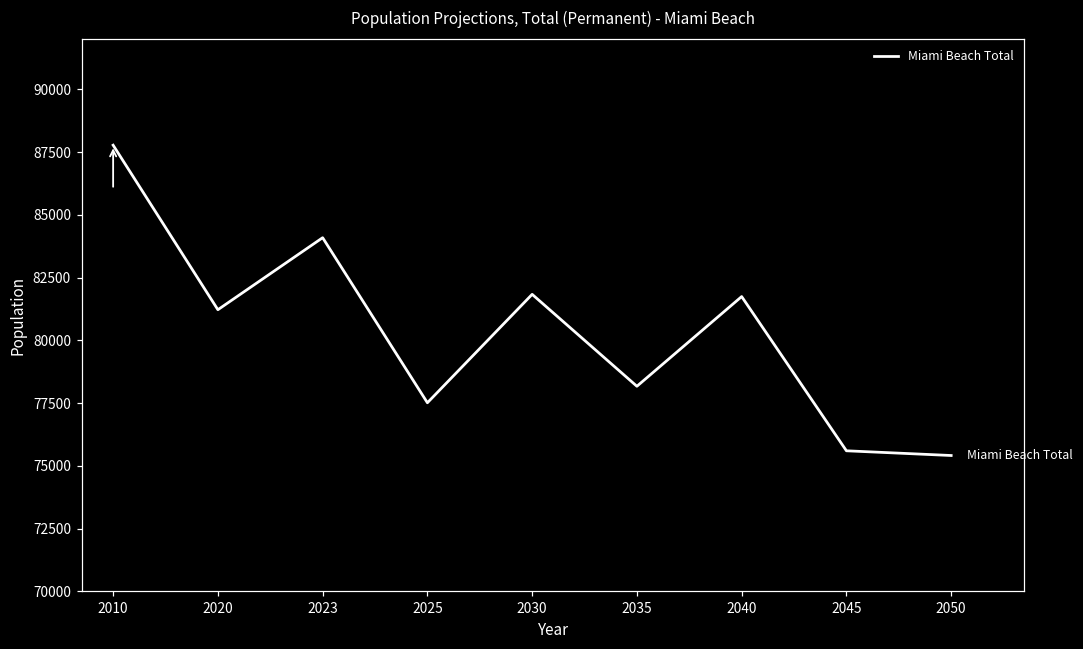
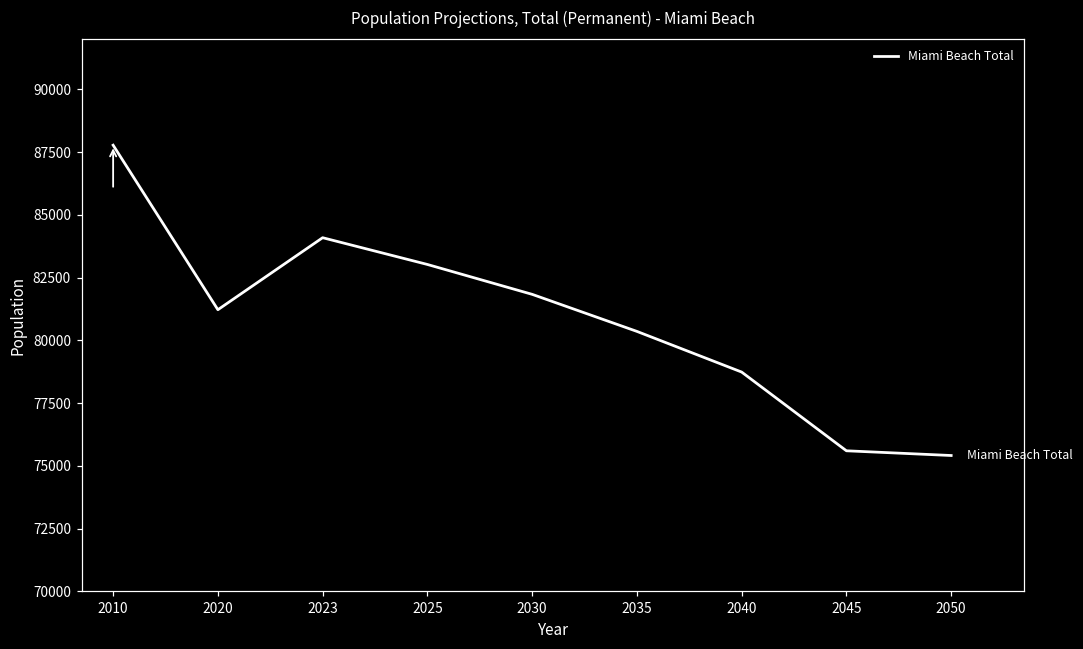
  {
    "2010": 87800,
    "2020": 81200,
    "2023": 84100,
-   "2025": 77500,
+   "2025": 83000,
    "2030": 81800,
-   "2035": 78200,
-   "2040": 81700,
+   "2035": 80400,
+   "2040": 78700,
    "2045": 75600,
    "2050": 75400
  }
